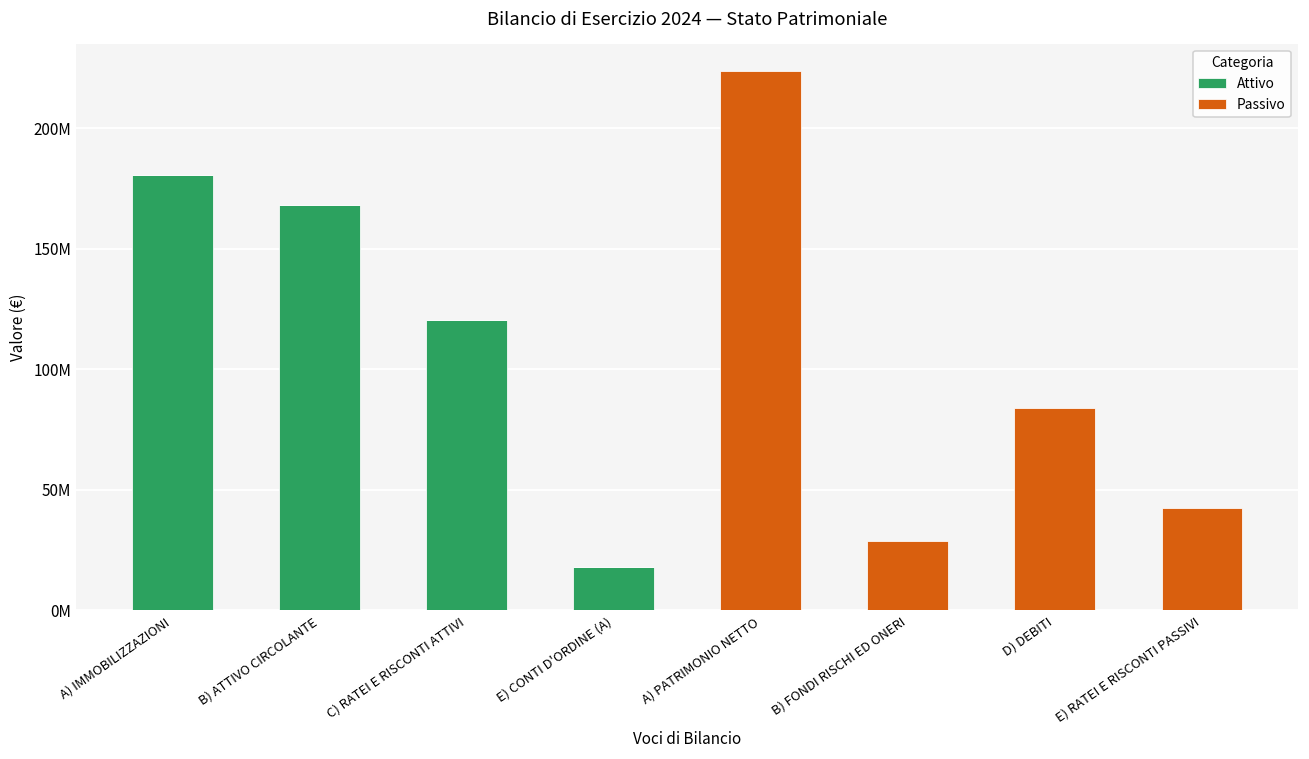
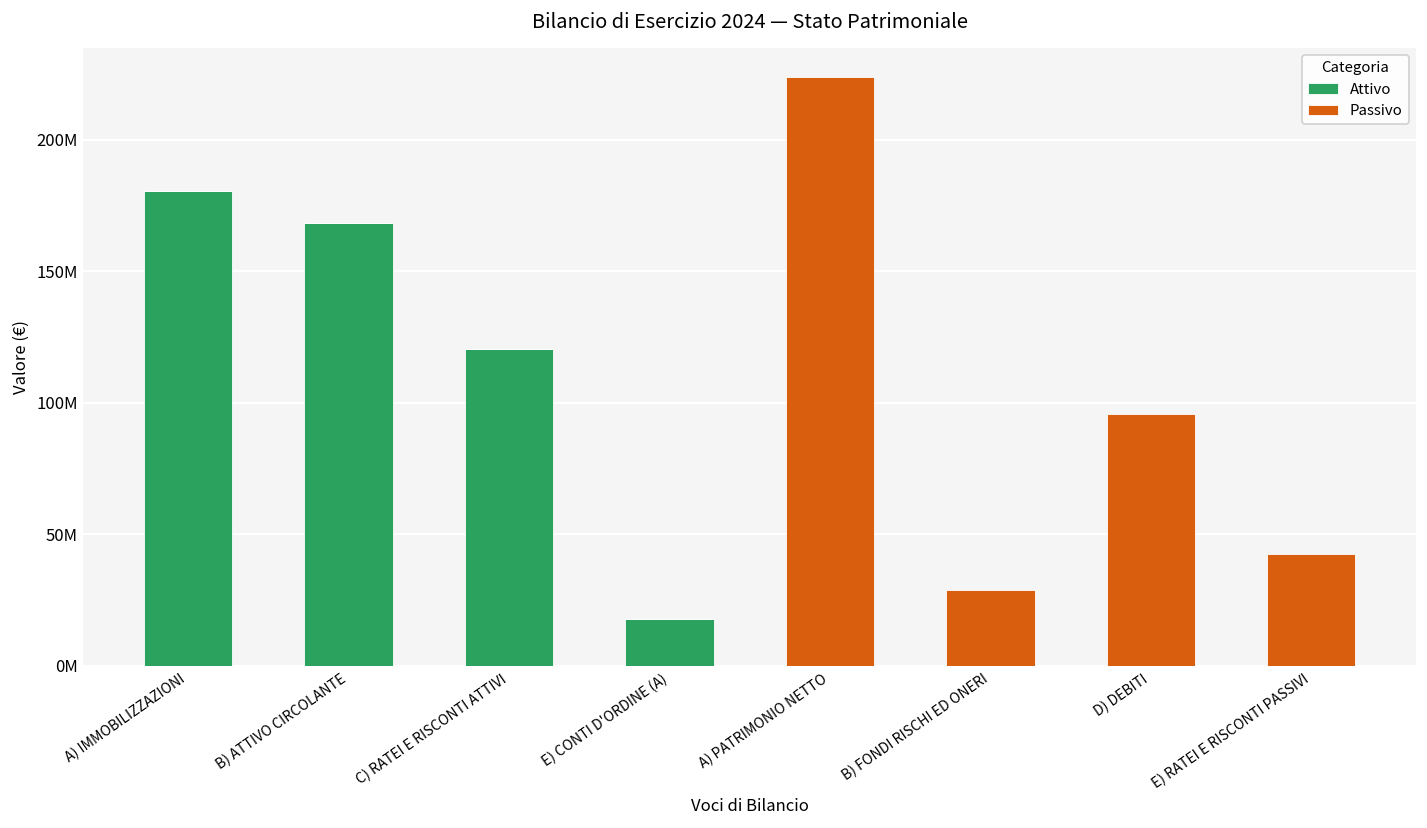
  {
    "Attivo": {
      "A) IMMOBILIZZAZIONI": 180000000,
      "B) ATTIVO CIRCOLANTE": 168000000,
      "C) RATEI E RISCONTI ATTIVI": 120000000,
      "E) CONTI D'ORDINE (A)": 18000000,
      "A) PATRIMONIO NETTO": 0,
      "B) FONDI RISCHI ED ONERI": 0,
      "D) DEBITI": 0,
      "E) RATEI E RISCONTI PASSIVI": 0
    },
    "Passivo": {
-     "D) DEBITI": 84000000
+     "D) DEBITI": 96000000
    }
  }
